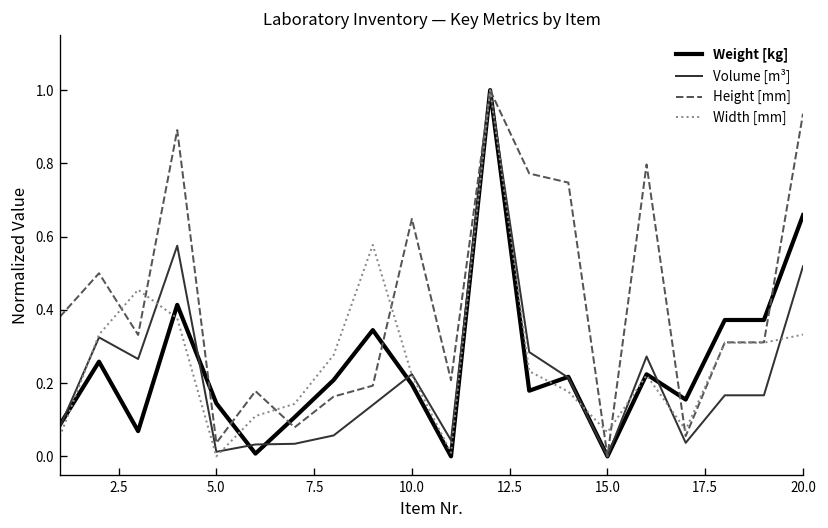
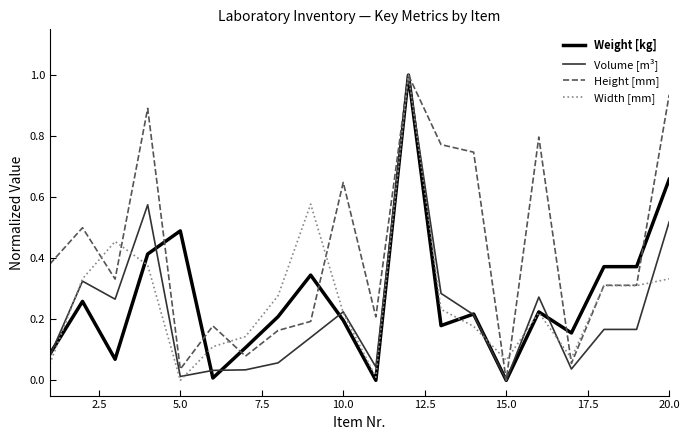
  {
    "Weight [kg]": {
-     "5.0": 0.14,
+     "5.0": 0.49,
      "10.0": 0.20,
      "20.0": 0.66
    },
    "Width [mm]": {
      "5.0": 0.00,
      "15.0": 0.07,
      "20.0": 0.33
    }
  }
